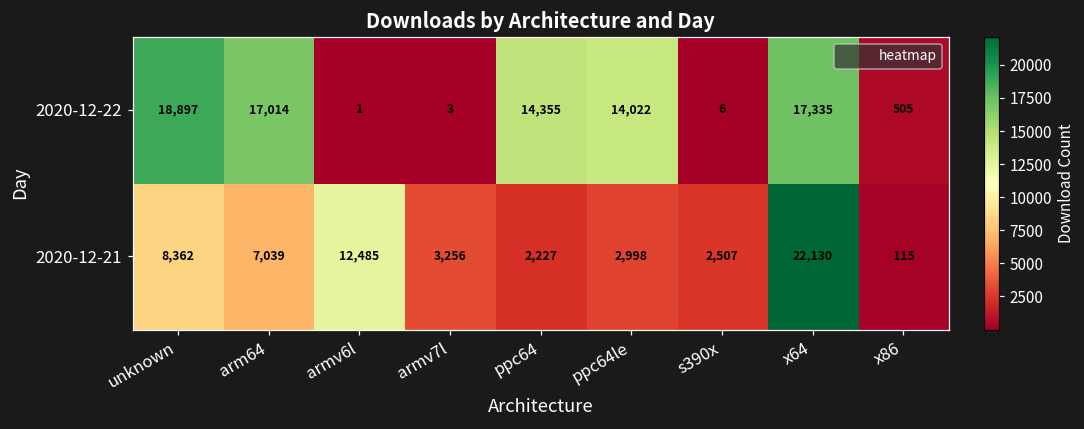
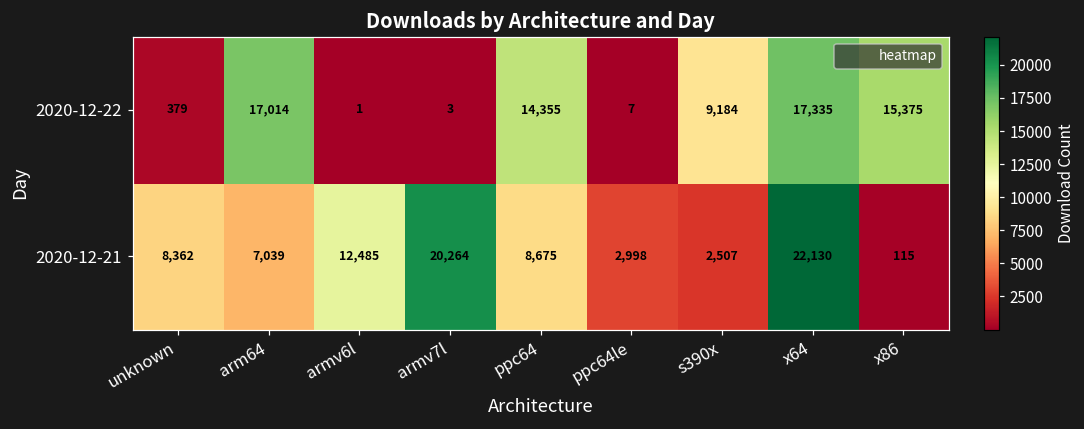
  {
    "2020-12-22": {
-     "unknown": "18,897",
+     "unknown": "379",
      "arm64": "17,014",
      "armv6l": "1",
      "armv7l": "3",
      "ppc64": "14,355",
-     "ppc64le": "14,022",
-     "s390x": "6",
+     "ppc64le": "7",
+     "s390x": "9,184",
      "x64": "17,335",
-     "x86": "505"
+     "x86": "15,375"
    },
    "2020-12-21": {
      "unknown": "8,362",
      "arm64": "7,039",
      "armv6l": "12,485",
-     "armv7l": "3,256",
-     "ppc64": "2,227",
+     "armv7l": "20,264",
+     "ppc64": "8,675",
      "ppc64le": "2,998",
      "s390x": "2,507",
      "x64": "22,130",
      "x86": "115"
    }
  }
